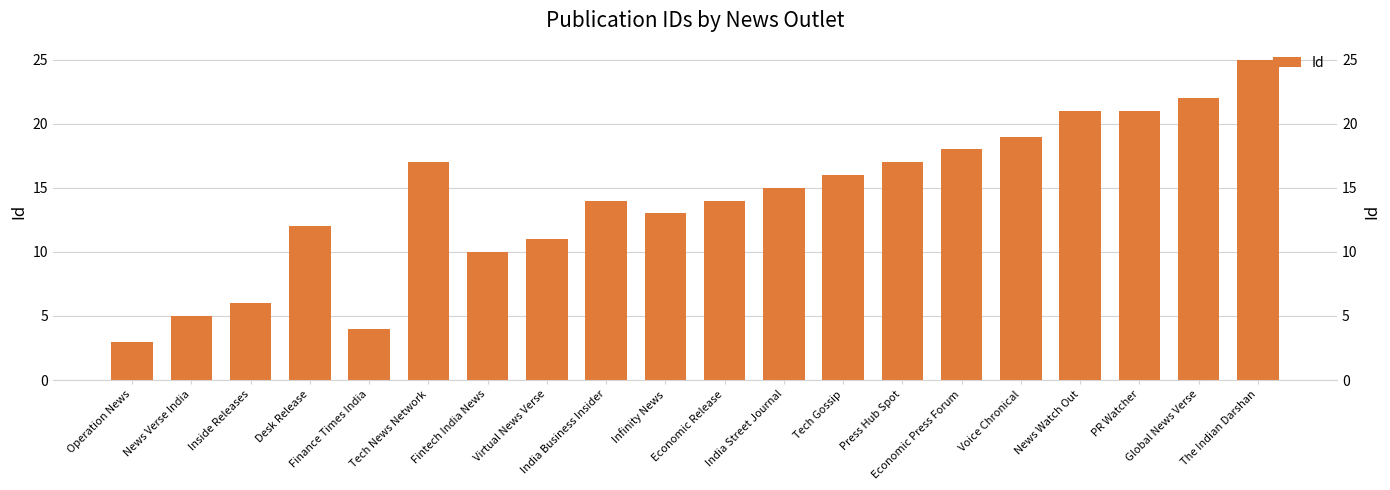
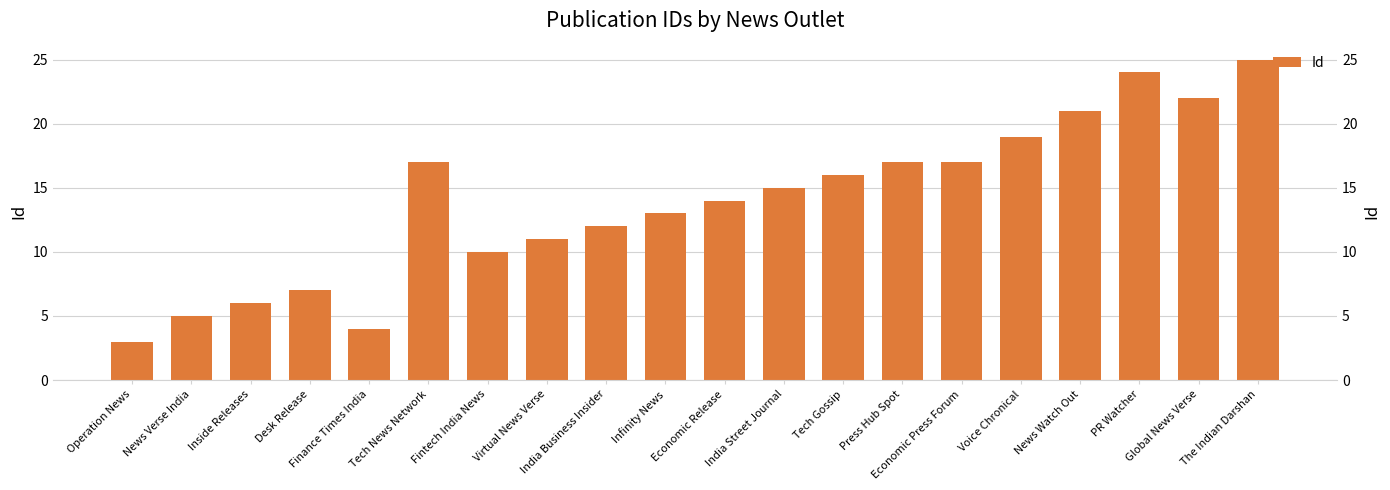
  {
    "Operation News": 3,
    "News Verse India": 5,
    "Inside Releases": 6,
-   "Desk Release": 12,
+   "Desk Release": 7,
    "Finance Times India": 4,
    "Tech News Network": 17,
    "Fintech India News": 10,
    "Virtual News Verse": 11,
-   "India Business Insider": 14,
+   "India Business Insider": 12,
    "Infinity News": 13,
    "Economic Release": 14,
    "India Street Journal": 15,
    "Tech Gossip": 16,
    "Press Hub Spot": 17,
-   "Economic Press Forum": 18,
+   "Economic Press Forum": 17,
    "Voice Chronical": 19,
    "News Watch Out": 21,
-   "PR Watcher": 21,
+   "PR Watcher": 24,
    "Global News Verse": 22,
    "The Indian Darshan": 25
  }
